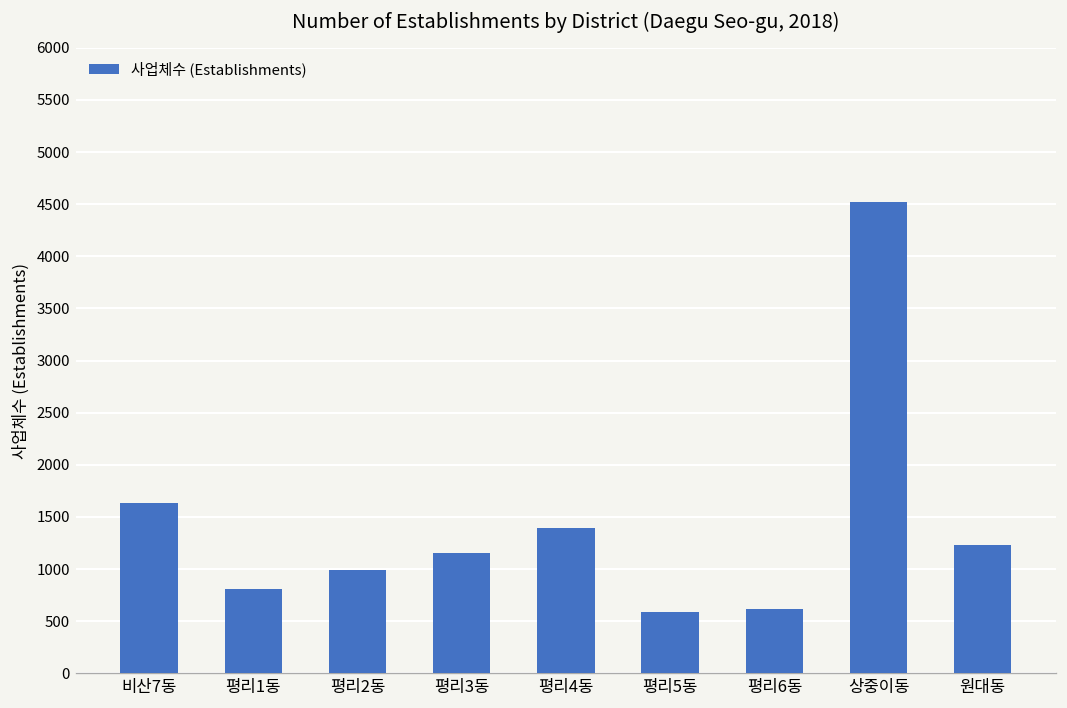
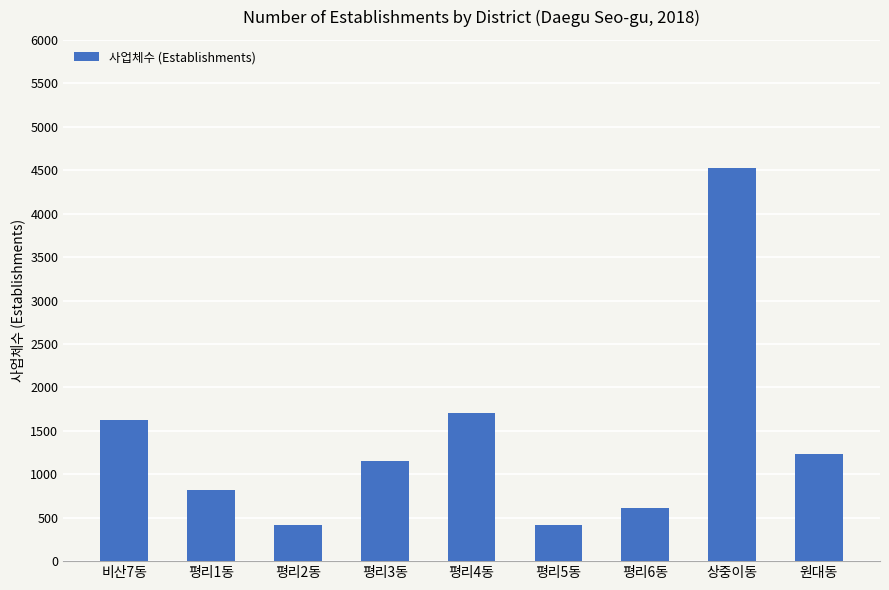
  {
    "비산7동": 1600,
    "평리1동": 800,
-   "평리2동": 1000,
+   "평리2동": 400,
    "평리3동": 1200,
-   "평리4동": 1400,
-   "평리5동": 600,
+   "평리4동": 1700,
+   "평리5동": 400,
    "평리6동": 600,
    "상중이동": 4500,
    "원대동": 1200
  }
